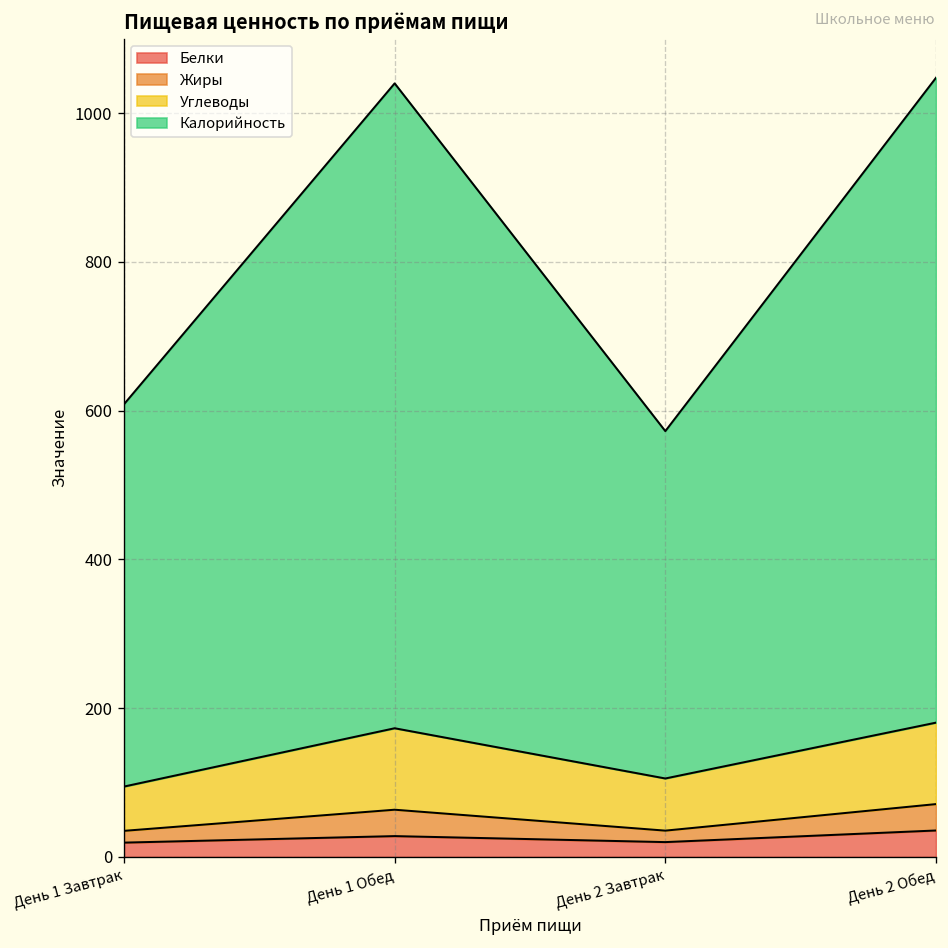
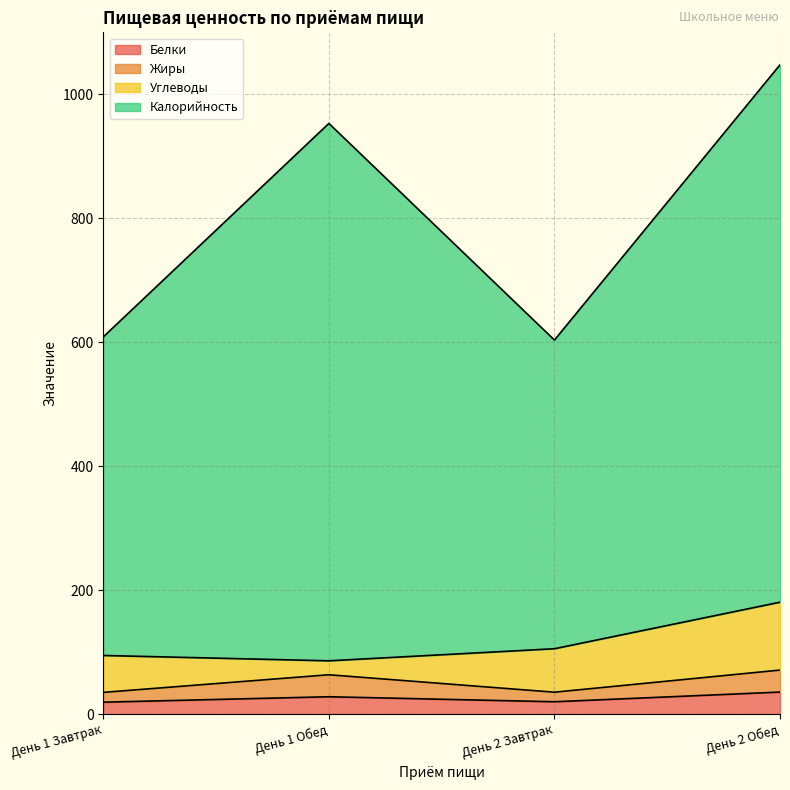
  {
    "Углеводы": {
      "День 1 Завтрак": 60,
-     "День 1 Обед": 110,
+     "День 1 Обед": 20,
      "День 2 Завтрак": 70,
      "День 2 Обед": 110
    },
    "Калорийность": {
      "День 1 Завтрак": 510,
      "День 1 Обед": 870,
-     "День 2 Завтрак": 470,
+     "День 2 Завтрак": 500,
      "День 2 Обед": 870
    }
  }
